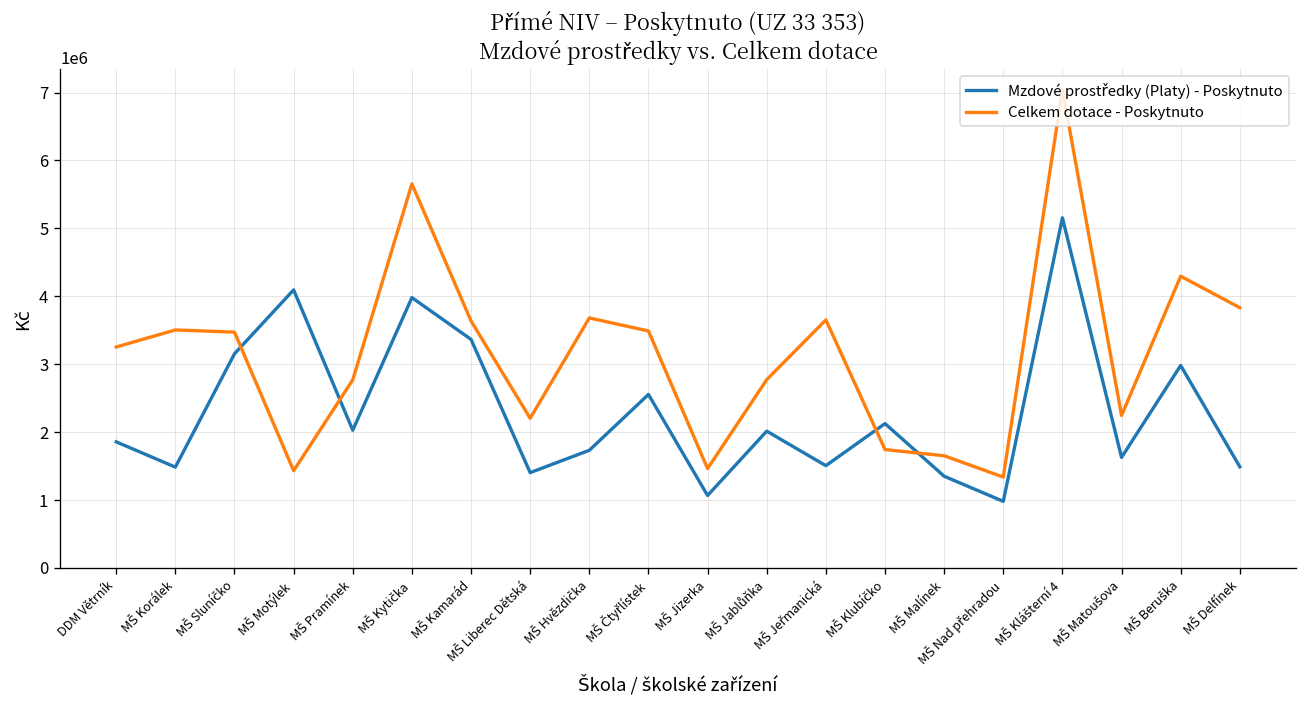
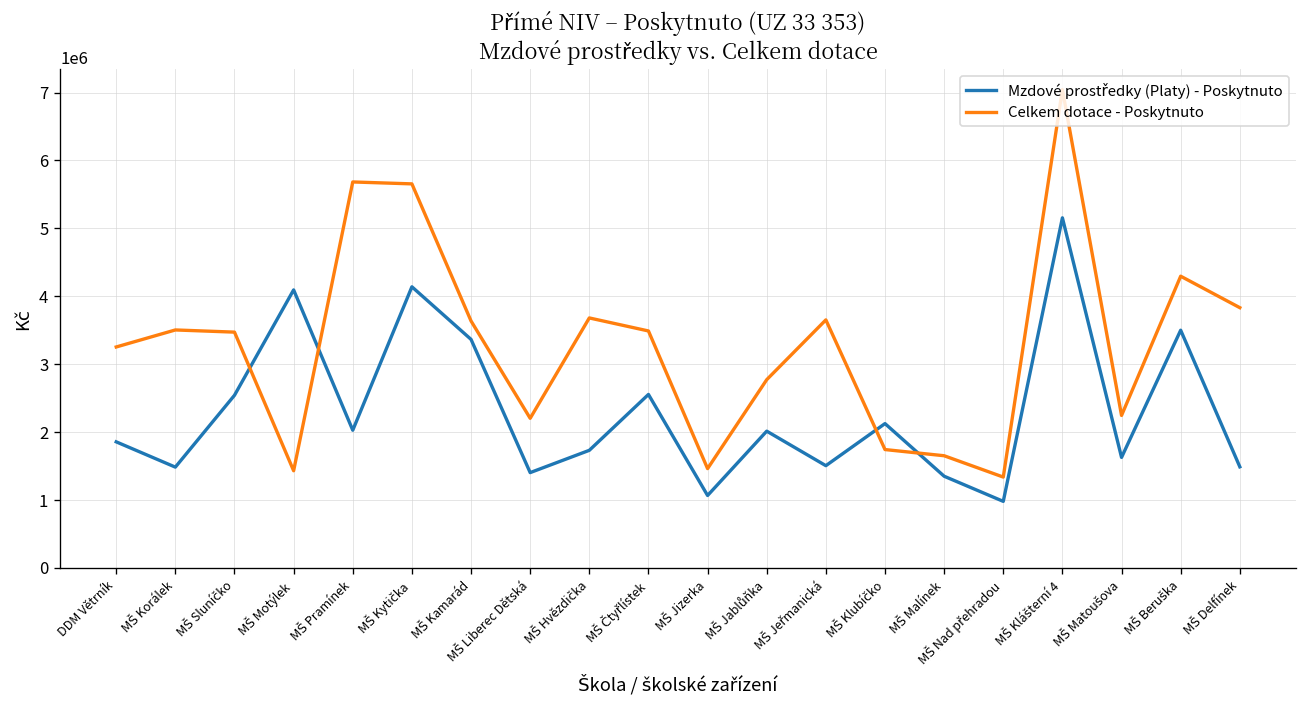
  {
    "Mzdové prostředky (Platy) - Poskytnuto": {
      "DDM Větrník": 1900000,
      "MŠ Korálek": 1500000,
-     "MŠ Sluníčko": 3200000,
+     "MŠ Sluníčko": 2500000,
      "MŠ Motýlek": 4100000,
      "MŠ Pramínek": 2000000,
-     "MŠ Kytička": 4000000,
+     "MŠ Kytička": 4100000,
      "MŠ Kamarád": 3400000,
      "MŠ Liberec Dětská": 1400000,
      "MŠ Hvězdička": 1700000,
      "MŠ Čtyřlístek": 2600000,
      "MŠ Jizerka": 1100000,
      "MŠ Jablůňka": 2000000,
      "MŠ Jeřmanická": 1500000,
      "MŠ Klubíčko": 2100000,
      "MŠ Malínek": 1300000,
      "MŠ Nad přehradou": 1000000,
      "MŠ Klášterní 4": 5200000,
      "MŠ Matoušova": 1600000,
-     "MŠ Beruška": 3000000,
+     "MŠ Beruška": 3500000,
      "MŠ Delfínek": 1500000
    },
    "Celkem dotace - Poskytnuto": {
      "DDM Větrník": 3300000,
      "MŠ Korálek": 3500000,
      "MŠ Sluníčko": 3500000,
      "MŠ Motýlek": 1400000,
-     "MŠ Pramínek": 2800000,
+     "MŠ Pramínek": 5700000,
      "MŠ Kytička": 5700000,
      "MŠ Kamarád": 3600000,
      "MŠ Liberec Dětská": 2200000,
      "MŠ Hvězdička": 3700000,
      "MŠ Čtyřlístek": 3500000,
      "MŠ Jizerka": 1500000,
      "MŠ Jablůňka": 2800000,
      "MŠ Jeřmanická": 3700000,
      "MŠ Klubíčko": 1700000,
      "MŠ Malínek": 1700000,
      "MŠ Nad přehradou": 1300000,
      "MŠ Matoušova": 2200000,
      "MŠ Beruška": 4300000,
      "MŠ Delfínek": 3800000
    }
  }
